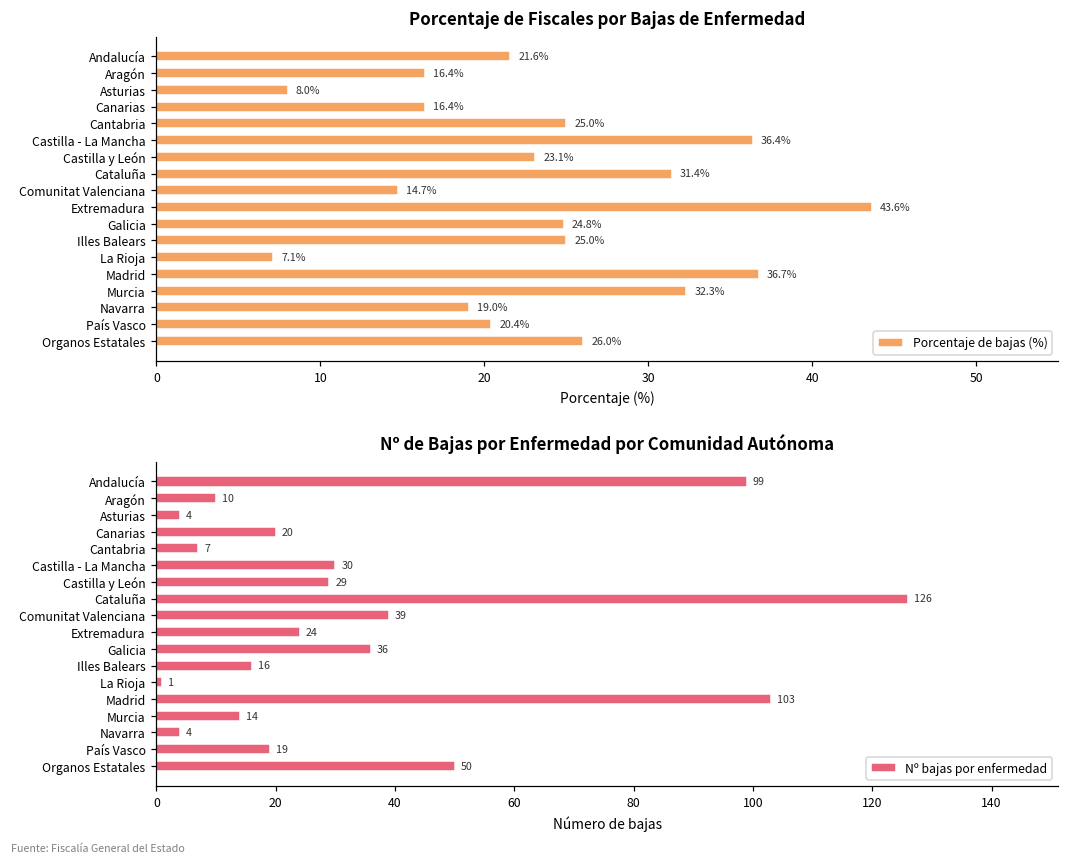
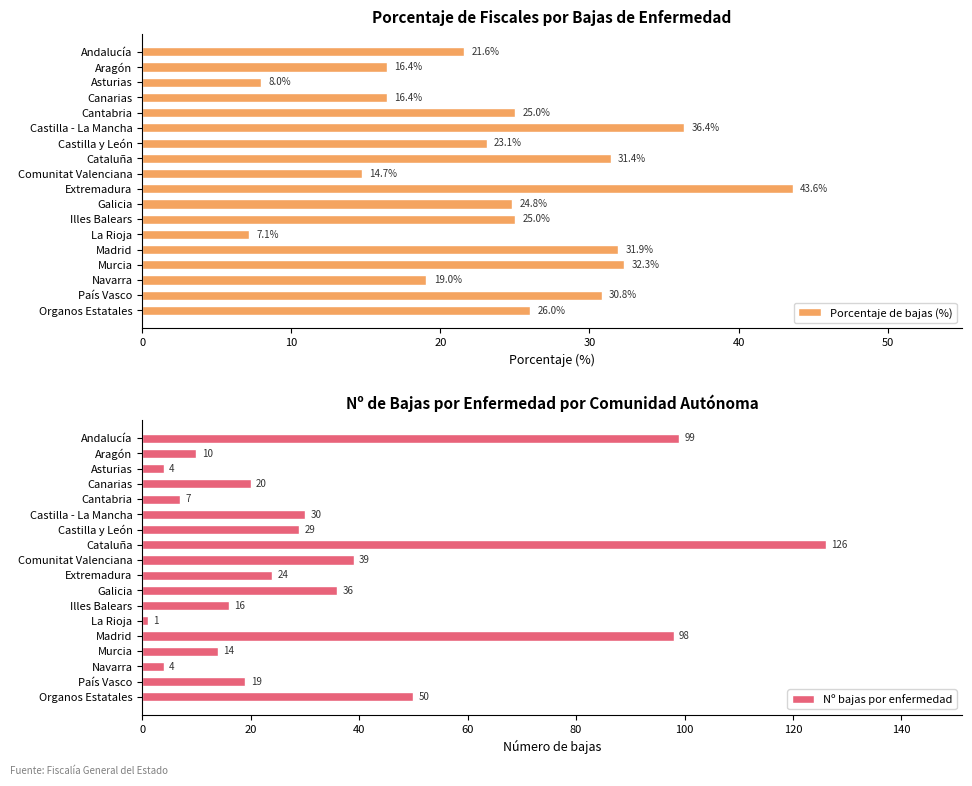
  {
    "Porcentaje de Fiscales por Bajas de Enfermedad": {
      "Andalucía": "21.6%",
      "Aragón": "16.4%",
      "Asturias": "8.0%",
      "Canarias": "16.4%",
      "Cantabria": "25.0%",
      "Castilla - La Mancha": "36.4%",
      "Castilla y León": "23.1%",
      "Cataluña": "31.4%",
      "Comunitat Valenciana": "14.7%",
      "Extremadura": "43.6%",
      "Galicia": "24.8%",
      "Illes Balears": "25.0%",
      "La Rioja": "7.1%",
-     "Madrid": "36.7%",
+     "Madrid": "31.9%",
      "Murcia": "32.3%",
      "Navarra": "19.0%",
-     "País Vasco": "20.4%",
+     "País Vasco": "30.8%",
      "Organos Estatales": "26.0%"
    },
    "Nº de Bajas por Enfermedad por Comunidad Autónoma": {
      "Andalucía": "99",
      "Aragón": "10",
      "Asturias": "4",
      "Canarias": "20",
      "Cantabria": "7",
      "Castilla - La Mancha": "30",
      "Castilla y León": "29",
      "Cataluña": "126",
      "Comunitat Valenciana": "39",
      "Extremadura": "24",
      "Galicia": "36",
      "Illes Balears": "16",
      "La Rioja": "1",
-     "Madrid": "103",
+     "Madrid": "98",
      "Murcia": "14",
      "Navarra": "4",
      "País Vasco": "19",
      "Organos Estatales": "50"
    }
  }
